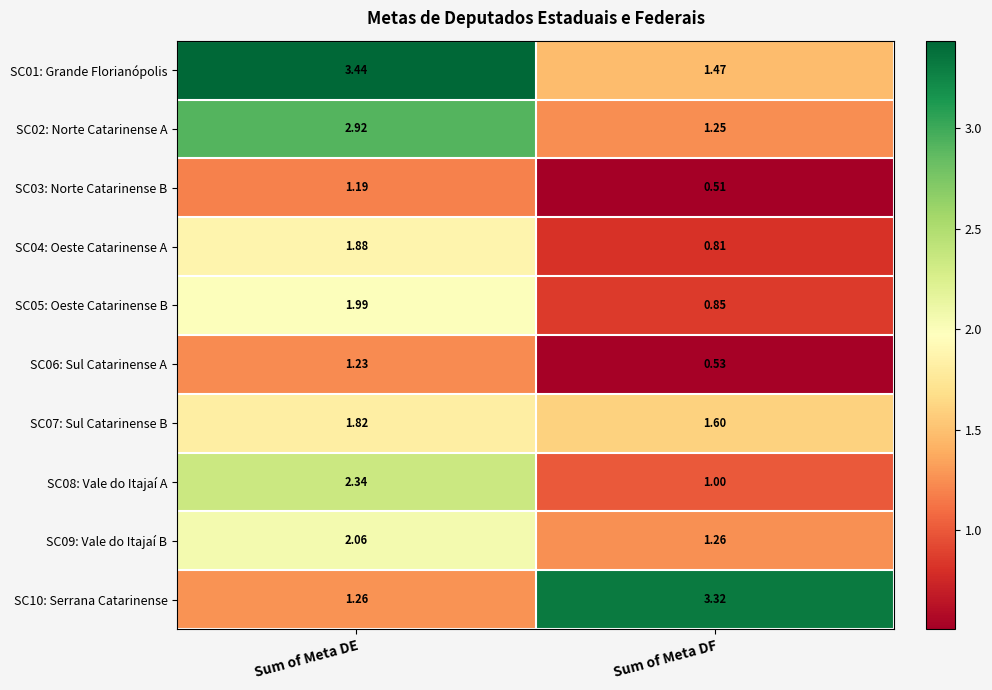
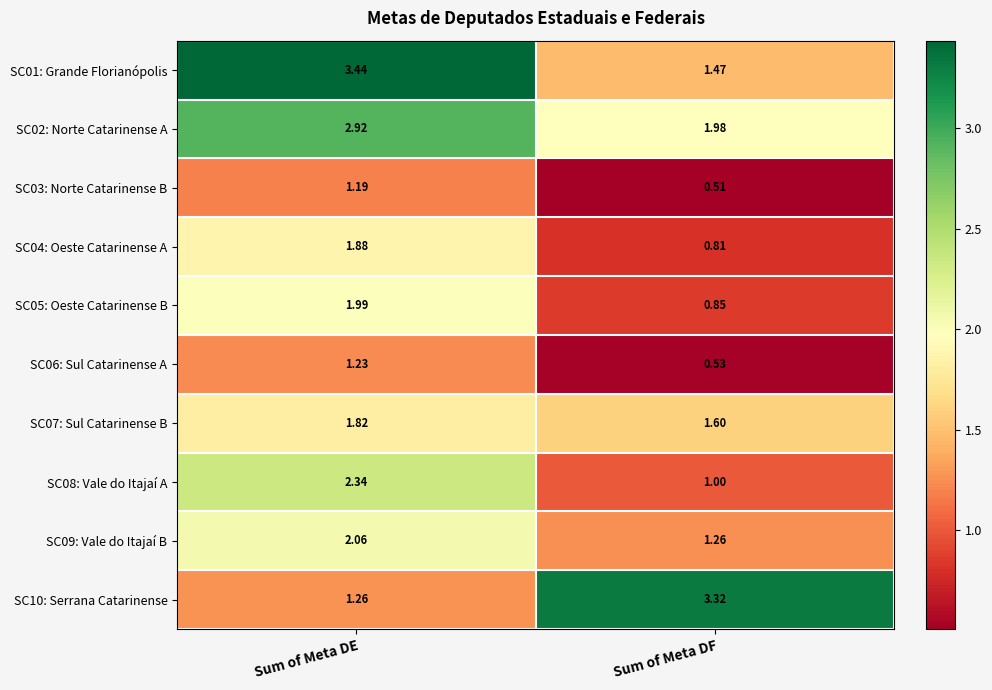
  {
    "SC01: Grande Florianópolis": {
      "Sum of Meta DE": 3.44,
      "Sum of Meta DF": 1.47
    },
    "SC02: Norte Catarinense A": {
      "Sum of Meta DE": 2.92,
-     "Sum of Meta DF": 1.25
+     "Sum of Meta DF": 1.98
    },
    "SC03: Norte Catarinense B": {
      "Sum of Meta DE": 1.19,
      "Sum of Meta DF": 0.51
    },
    "SC04: Oeste Catarinense A": {
      "Sum of Meta DE": 1.88,
      "Sum of Meta DF": 0.81
    },
    "SC05: Oeste Catarinense B": {
      "Sum of Meta DE": 1.99,
      "Sum of Meta DF": 0.85
    },
    "SC06: Sul Catarinense A": {
      "Sum of Meta DE": 1.23,
      "Sum of Meta DF": 0.53
    },
    "SC07: Sul Catarinense B": {
      "Sum of Meta DE": 1.82,
      "Sum of Meta DF": 1.60
    },
    "SC08: Vale do Itajaí A": {
      "Sum of Meta DE": 2.34,
      "Sum of Meta DF": 1.00
    },
    "SC09: Vale do Itajaí B": {
      "Sum of Meta DE": 2.06,
      "Sum of Meta DF": 1.26
    },
    "SC10: Serrana Catarinense": {
      "Sum of Meta DE": 1.26,
      "Sum of Meta DF": 3.32
    }
  }
